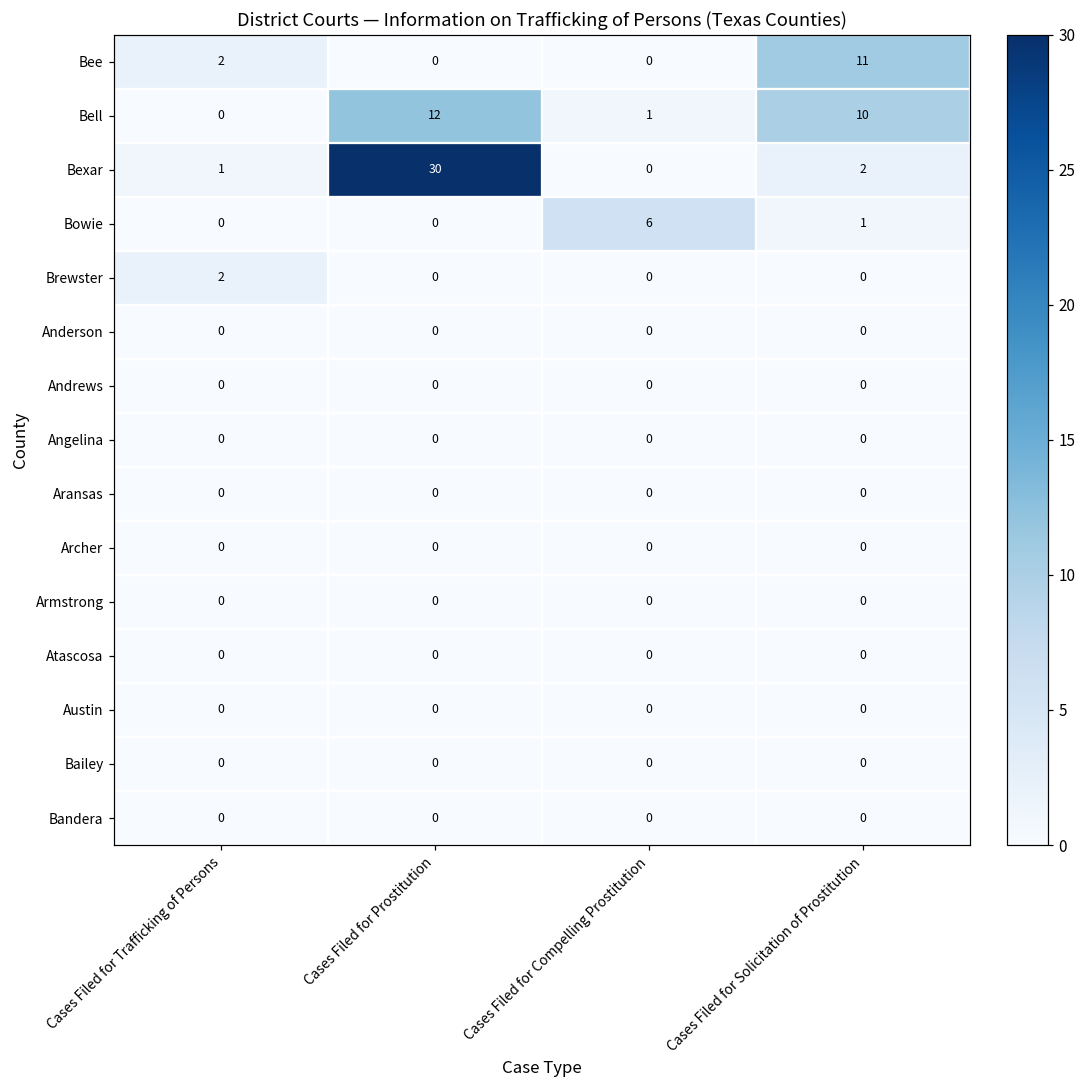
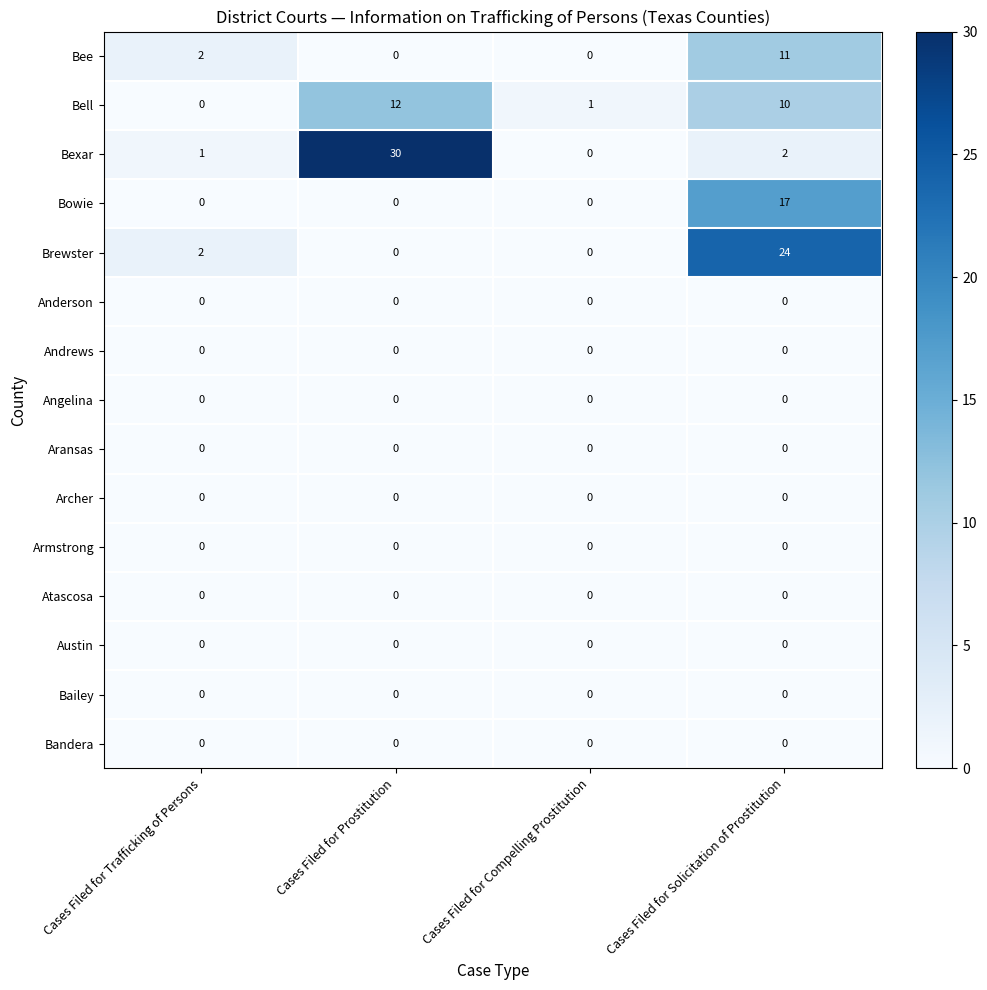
  {
    "Bee": {
      "Cases Filed for Trafficking of Persons": 2,
      "Cases Filed for Prostitution": 0,
      "Cases Filed for Compelling Prostitution": 0,
      "Cases Filed for Solicitation of Prostitution": 11
    },
    "Bell": {
      "Cases Filed for Trafficking of Persons": 0,
      "Cases Filed for Prostitution": 12,
      "Cases Filed for Compelling Prostitution": 1,
      "Cases Filed for Solicitation of Prostitution": 10
    },
    "Bexar": {
      "Cases Filed for Trafficking of Persons": 1,
      "Cases Filed for Prostitution": 30,
      "Cases Filed for Compelling Prostitution": 0,
      "Cases Filed for Solicitation of Prostitution": 2
    },
    "Bowie": {
      "Cases Filed for Trafficking of Persons": 0,
      "Cases Filed for Prostitution": 0,
-     "Cases Filed for Compelling Prostitution": 6,
-     "Cases Filed for Solicitation of Prostitution": 1
+     "Cases Filed for Compelling Prostitution": 0,
+     "Cases Filed for Solicitation of Prostitution": 17
    },
    "Brewster": {
      "Cases Filed for Trafficking of Persons": 2,
      "Cases Filed for Prostitution": 0,
      "Cases Filed for Compelling Prostitution": 0,
-     "Cases Filed for Solicitation of Prostitution": 0
+     "Cases Filed for Solicitation of Prostitution": 24
    },
    "Anderson": {
      "Cases Filed for Trafficking of Persons": 0,
      "Cases Filed for Prostitution": 0,
      "Cases Filed for Compelling Prostitution": 0,
      "Cases Filed for Solicitation of Prostitution": 0
    },
    "Andrews": {
      "Cases Filed for Trafficking of Persons": 0,
      "Cases Filed for Prostitution": 0,
      "Cases Filed for Compelling Prostitution": 0,
      "Cases Filed for Solicitation of Prostitution": 0
    },
    "Angelina": {
      "Cases Filed for Trafficking of Persons": 0,
      "Cases Filed for Prostitution": 0,
      "Cases Filed for Compelling Prostitution": 0,
      "Cases Filed for Solicitation of Prostitution": 0
    },
    "Aransas": {
      "Cases Filed for Trafficking of Persons": 0,
      "Cases Filed for Prostitution": 0,
      "Cases Filed for Compelling Prostitution": 0,
      "Cases Filed for Solicitation of Prostitution": 0
    },
    "Archer": {
      "Cases Filed for Trafficking of Persons": 0,
      "Cases Filed for Prostitution": 0,
      "Cases Filed for Compelling Prostitution": 0,
      "Cases Filed for Solicitation of Prostitution": 0
    },
    "Armstrong": {
      "Cases Filed for Trafficking of Persons": 0,
      "Cases Filed for Prostitution": 0,
      "Cases Filed for Compelling Prostitution": 0,
      "Cases Filed for Solicitation of Prostitution": 0
    },
    "Atascosa": {
      "Cases Filed for Trafficking of Persons": 0,
      "Cases Filed for Prostitution": 0,
      "Cases Filed for Compelling Prostitution": 0,
      "Cases Filed for Solicitation of Prostitution": 0
    },
    "Austin": {
      "Cases Filed for Trafficking of Persons": 0,
      "Cases Filed for Prostitution": 0,
      "Cases Filed for Compelling Prostitution": 0,
      "Cases Filed for Solicitation of Prostitution": 0
    },
    "Bailey": {
      "Cases Filed for Trafficking of Persons": 0,
      "Cases Filed for Prostitution": 0,
      "Cases Filed for Compelling Prostitution": 0,
      "Cases Filed for Solicitation of Prostitution": 0
    },
    "Bandera": {
      "Cases Filed for Trafficking of Persons": 0,
      "Cases Filed for Prostitution": 0,
      "Cases Filed for Compelling Prostitution": 0,
      "Cases Filed for Solicitation of Prostitution": 0
    }
  }
